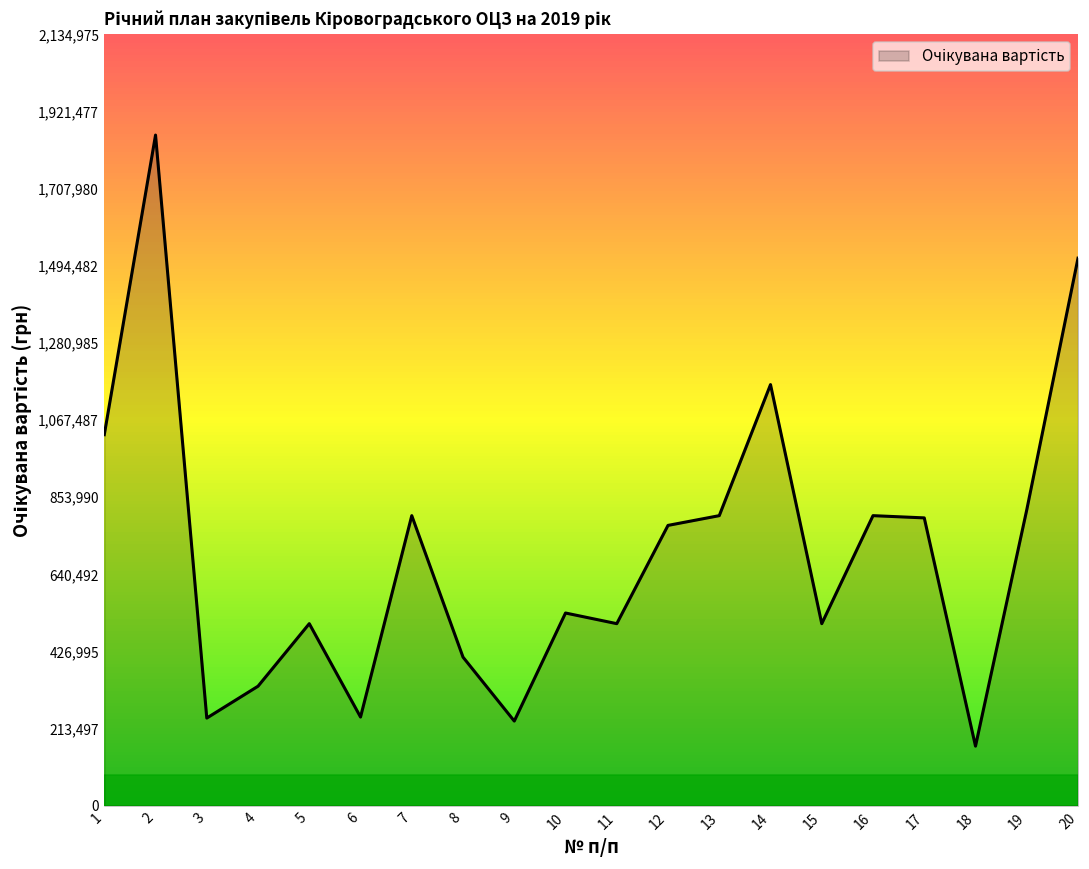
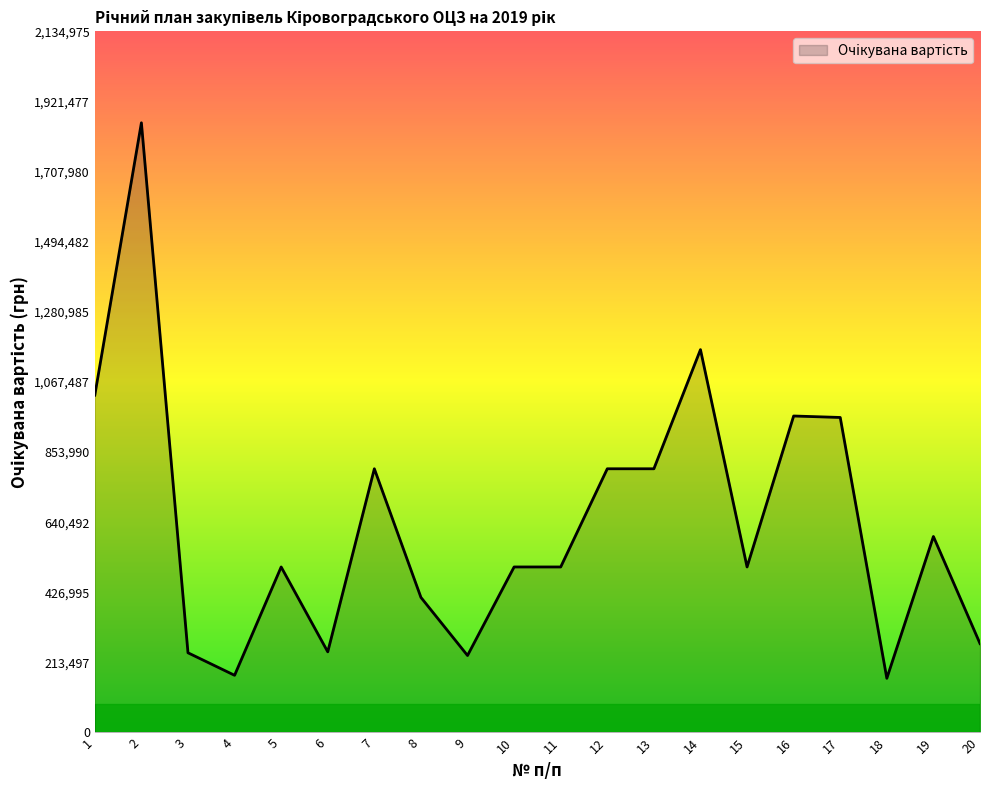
  {
    "1": "1,030,000",
    "2": "1,860,000",
    "3": "240,000",
-   "4": "330,000",
+   "4": "170,000",
    "5": "500,000",
    "6": "250,000",
    "7": "800,000",
    "8": "410,000",
    "9": "230,000",
-   "10": "530,000",
+   "10": "500,000",
    "11": "500,000",
-   "12": "780,000",
+   "12": "800,000",
    "13": "800,000",
    "14": "1,170,000",
    "15": "500,000",
-   "16": "800,000",
-   "17": "800,000",
+   "16": "960,000",
+   "17": "960,000",
    "18": "170,000",
-   "19": "820,000",
-   "20": "1,520,000"
+   "19": "600,000",
+   "20": "270,000"
  }
